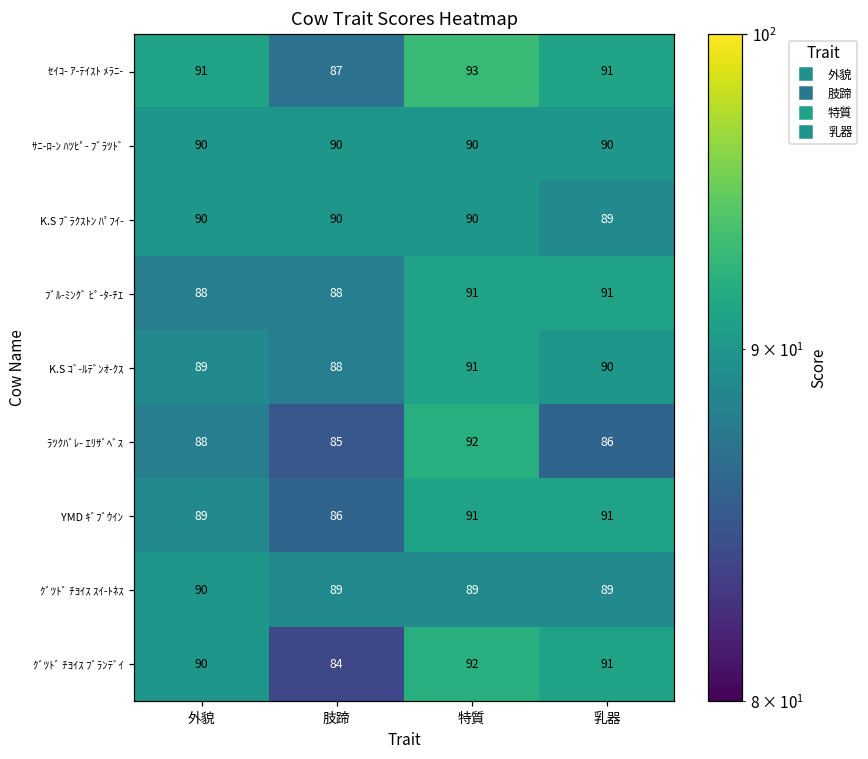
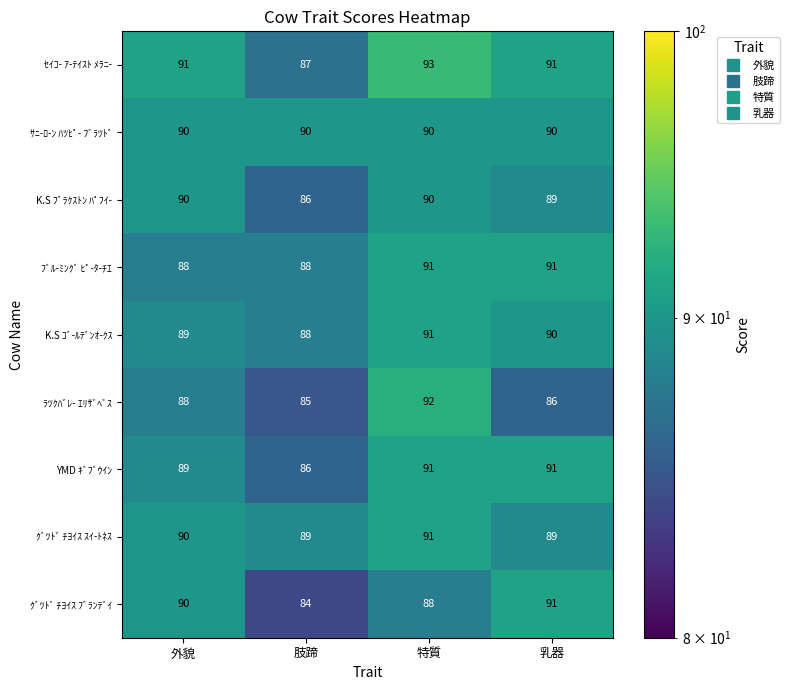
  {
    "ｾｲｺ- ｱ-ﾃｲｽﾄ ﾒﾗﾆ-": {
      "外貌": 91,
      "肢蹄": 87,
      "特質": 93,
      "乳器": 91
    },
    "ｻﾆ-ﾛ-ﾝ ﾊﾂﾋﾟ- ﾌﾞﾗﾂﾄﾞ": {
      "外貌": 90,
      "肢蹄": 90,
      "特質": 90,
      "乳器": 90
    },
    "K.S ﾌﾞﾗｸｽﾄﾝ ﾊﾟﾌｲ-": {
      "外貌": 90,
-     "肢蹄": 90,
+     "肢蹄": 86,
      "特質": 90,
      "乳器": 89
    },
    "ﾌﾞﾙ-ﾐﾝｸﾞ ﾋﾟ-ﾀ-ﾁｴ": {
      "外貌": 88,
      "肢蹄": 88,
      "特質": 91,
      "乳器": 91
    },
    "K.S ｺﾞ-ﾙﾃﾞﾝｵ-ｸｽ": {
      "外貌": 89,
      "肢蹄": 88,
      "特質": 91,
      "乳器": 90
    },
    "ﾗﾂｸﾊﾞﾚ- ｴﾘｻﾞﾍﾞｽ": {
      "外貌": 88,
      "肢蹄": 85,
      "特質": 92,
      "乳器": 86
    },
    "YMD ｷﾞﾌﾞｳｲﾝ": {
      "外貌": 89,
      "肢蹄": 86,
      "特質": 91,
      "乳器": 91
    },
    "ｸﾞﾂﾄﾞ ﾁﾖｲｽ ｽｲ-ﾄﾈｽ": {
      "外貌": 90,
      "肢蹄": 89,
-     "特質": 89,
+     "特質": 91,
      "乳器": 89
    },
    "ｸﾞﾂﾄﾞ ﾁﾖｲｽ ﾌﾞﾗﾝﾃﾞｲ": {
      "外貌": 90,
      "肢蹄": 84,
-     "特質": 92,
+     "特質": 88,
      "乳器": 91
    }
  }
